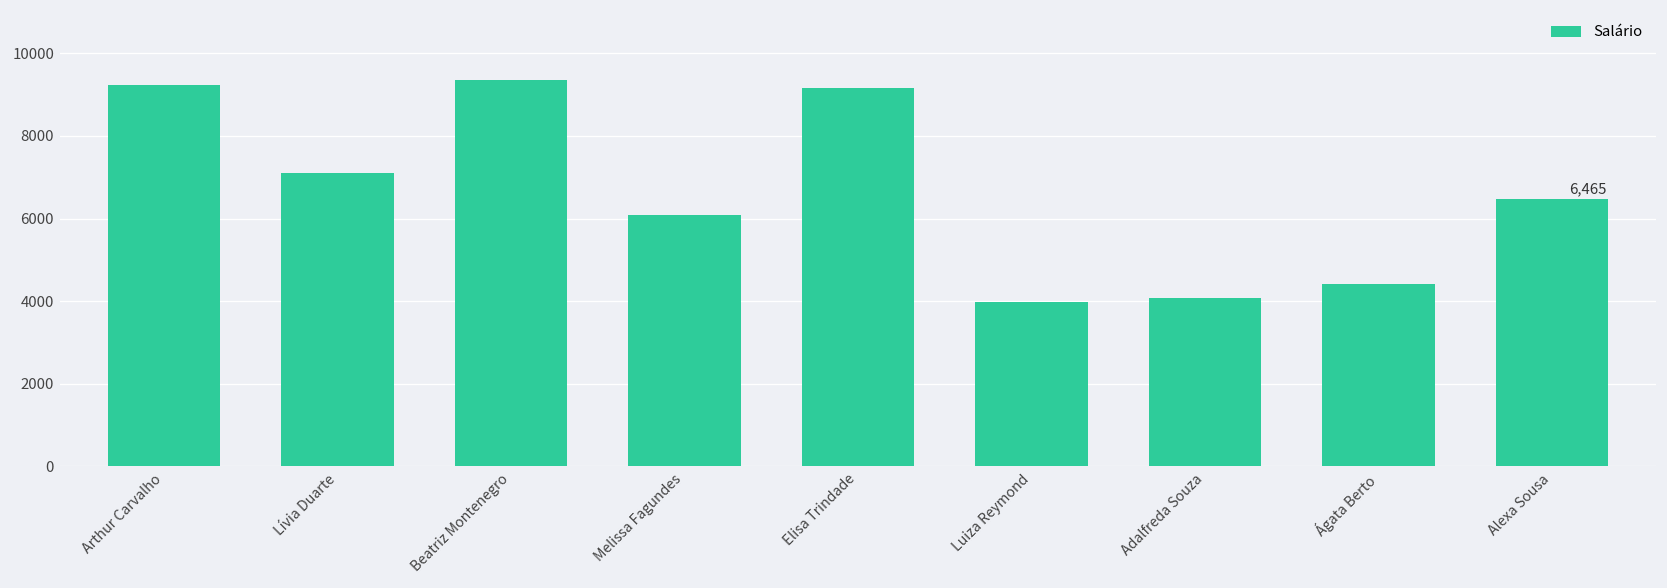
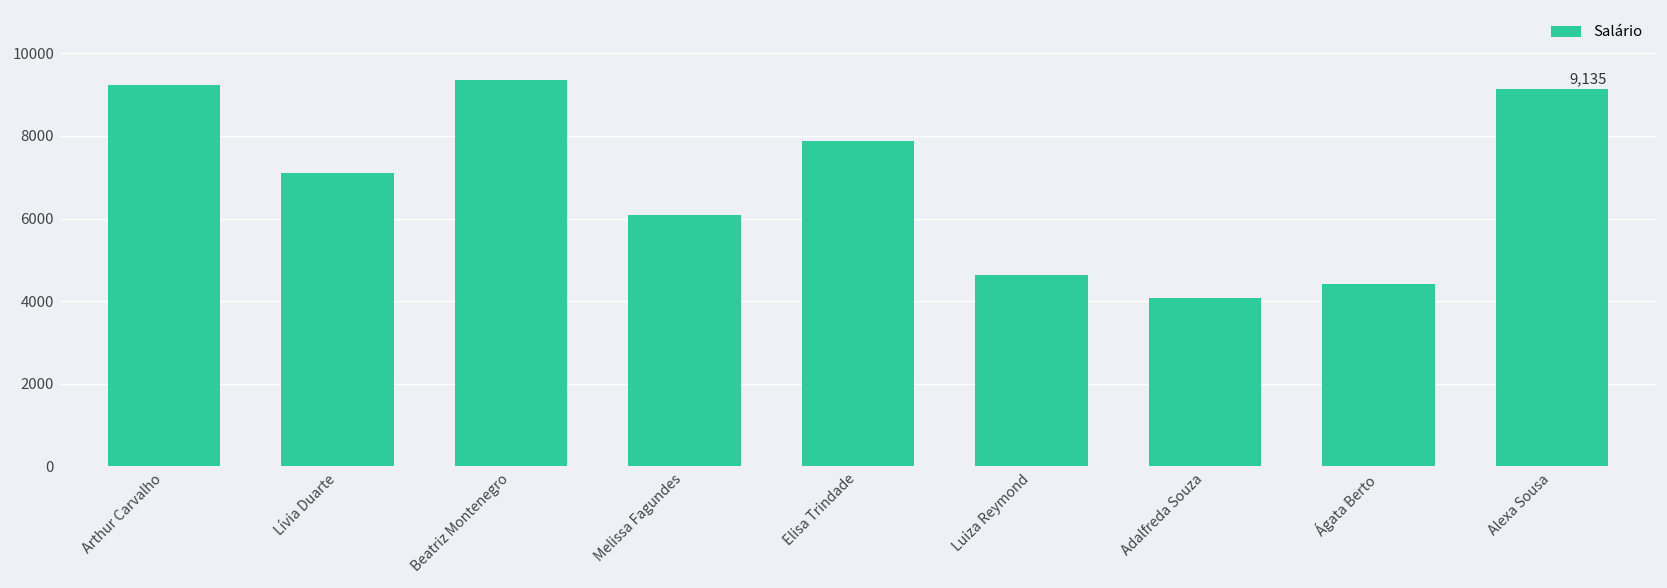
  {
-   "Elisa Trindade": "9200",
-   "Luiza Reymond": "4000",
-   "Alexa Sousa": "6,465"
+   "Elisa Trindade": "7900",
+   "Luiza Reymond": "4600",
+   "Alexa Sousa": "9,135"
  }
